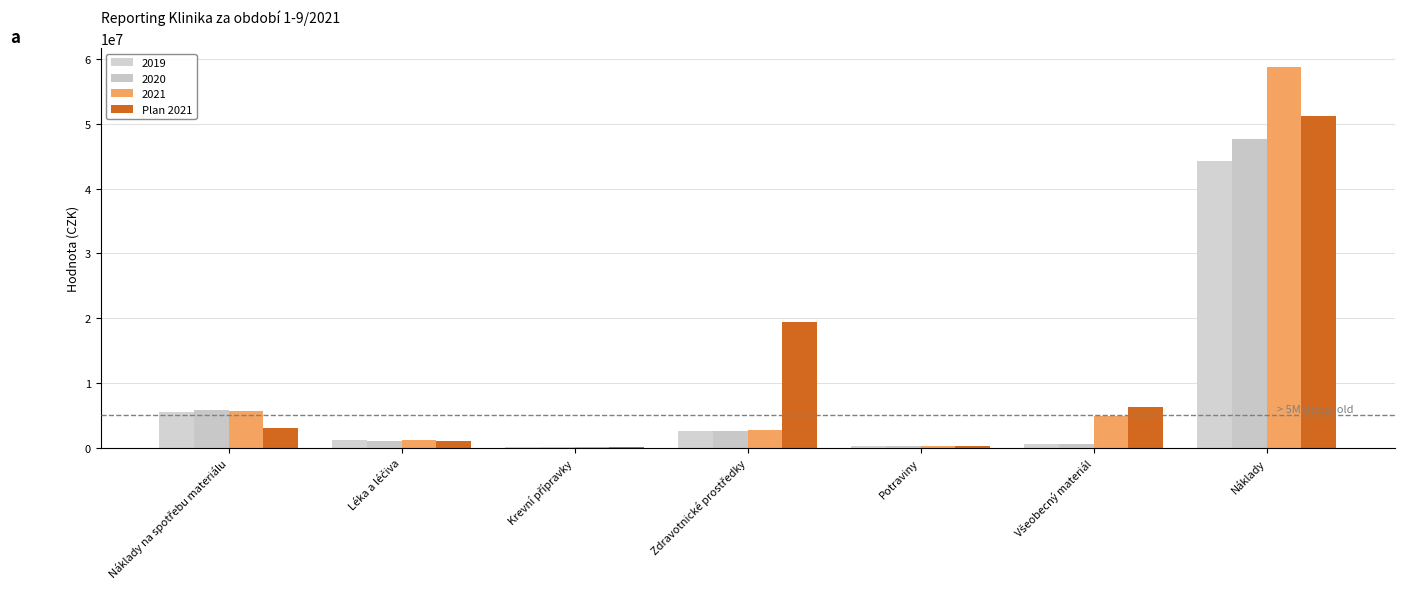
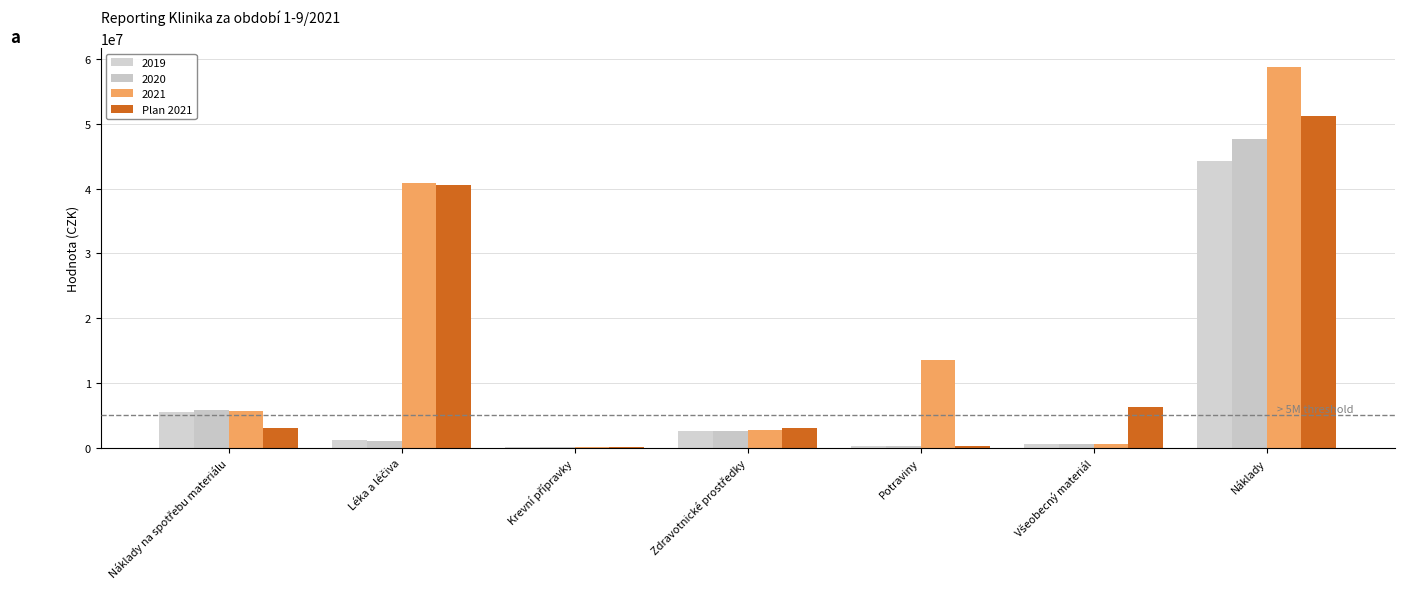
  {
    "2021": {
      "Náklady na spotřebu materiálu": 6000000,
-     "Léka a léčiva": 1000000,
+     "Léka a léčiva": 41000000,
      "Zdravotnické prostředky": 3000000,
-     "Potraviny": 0,
-     "Všeobecný materiál": 5000000,
+     "Potraviny": 14000000,
+     "Všeobecný materiál": 0,
      "Náklady": 59000000
    },
    "Plan 2021": {
      "Náklady na spotřebu materiálu": 3000000,
-     "Léka a léčiva": 1000000,
-     "Zdravotnické prostředky": 19000000,
+     "Léka a léčiva": 41000000,
+     "Zdravotnické prostředky": 3000000,
      "Všeobecný materiál": 6000000
    }
  }
